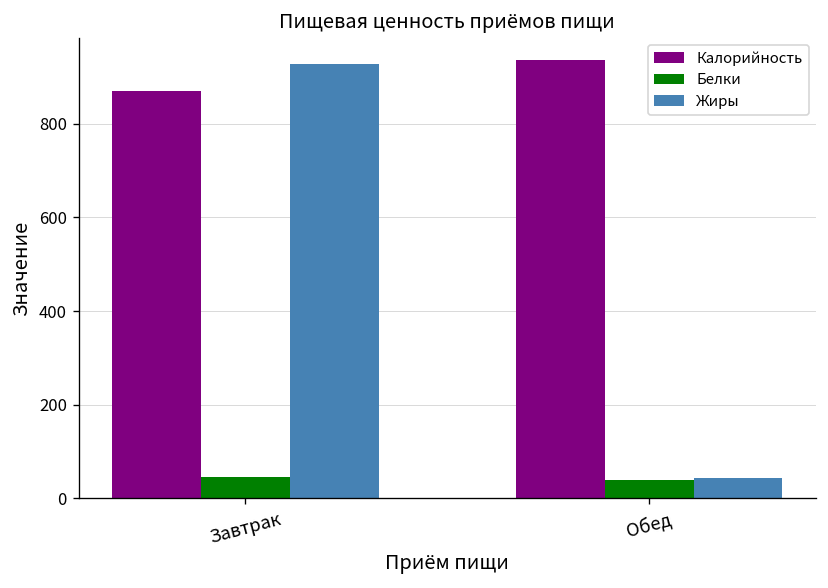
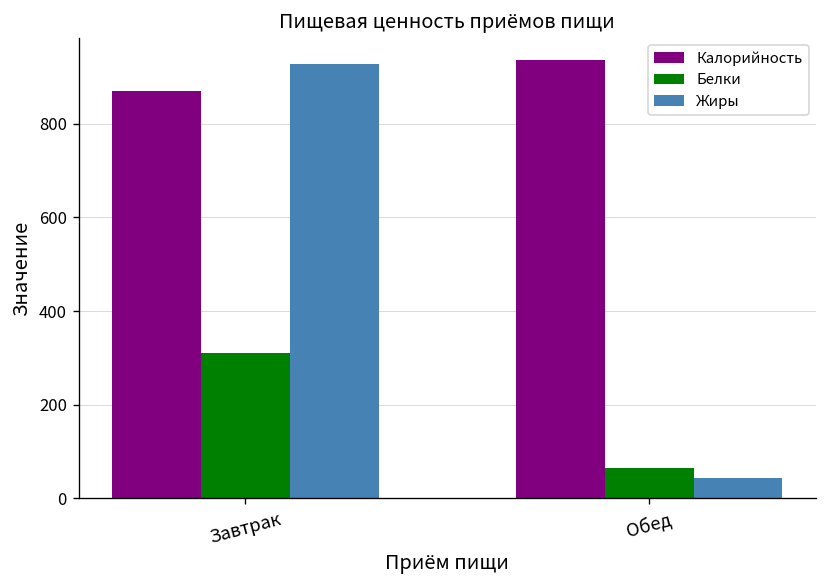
  {
    "Калорийность": {
      "Завтрак": 870,
      "Обед": 940
    },
    "Белки": {
-     "Завтрак": 50,
-     "Обед": 40
+     "Завтрак": 310,
+     "Обед": 60
    },
    "Жиры": {
      "Завтрак": 930,
      "Обед": 40
    }
  }
